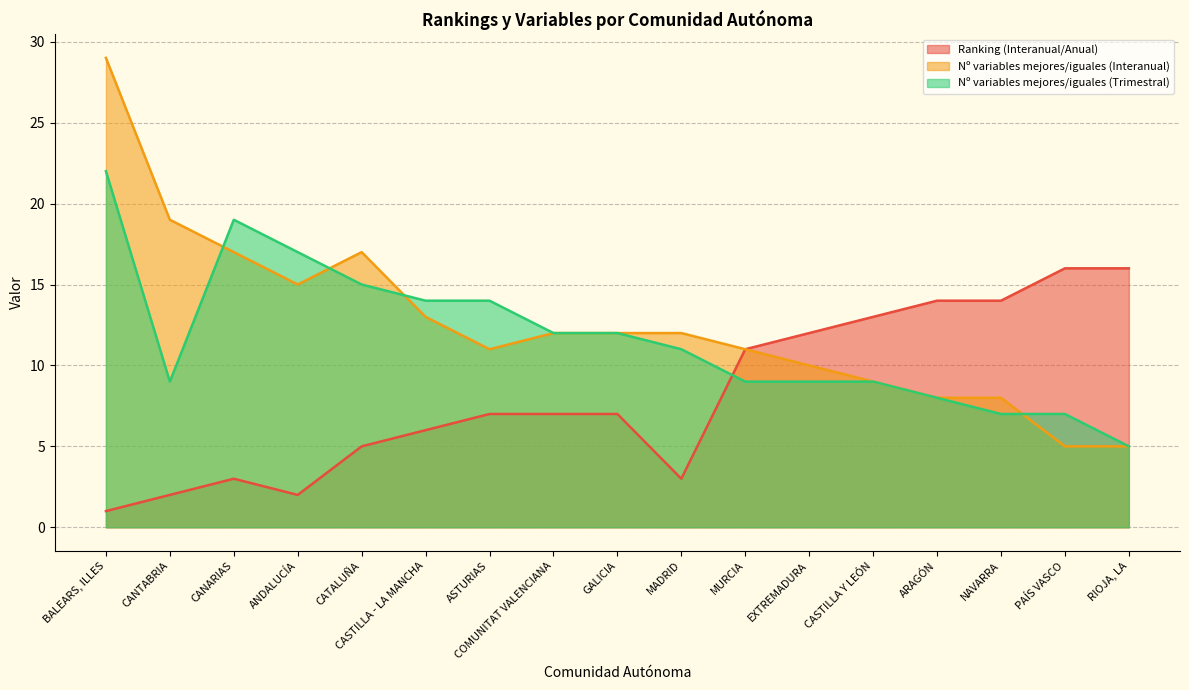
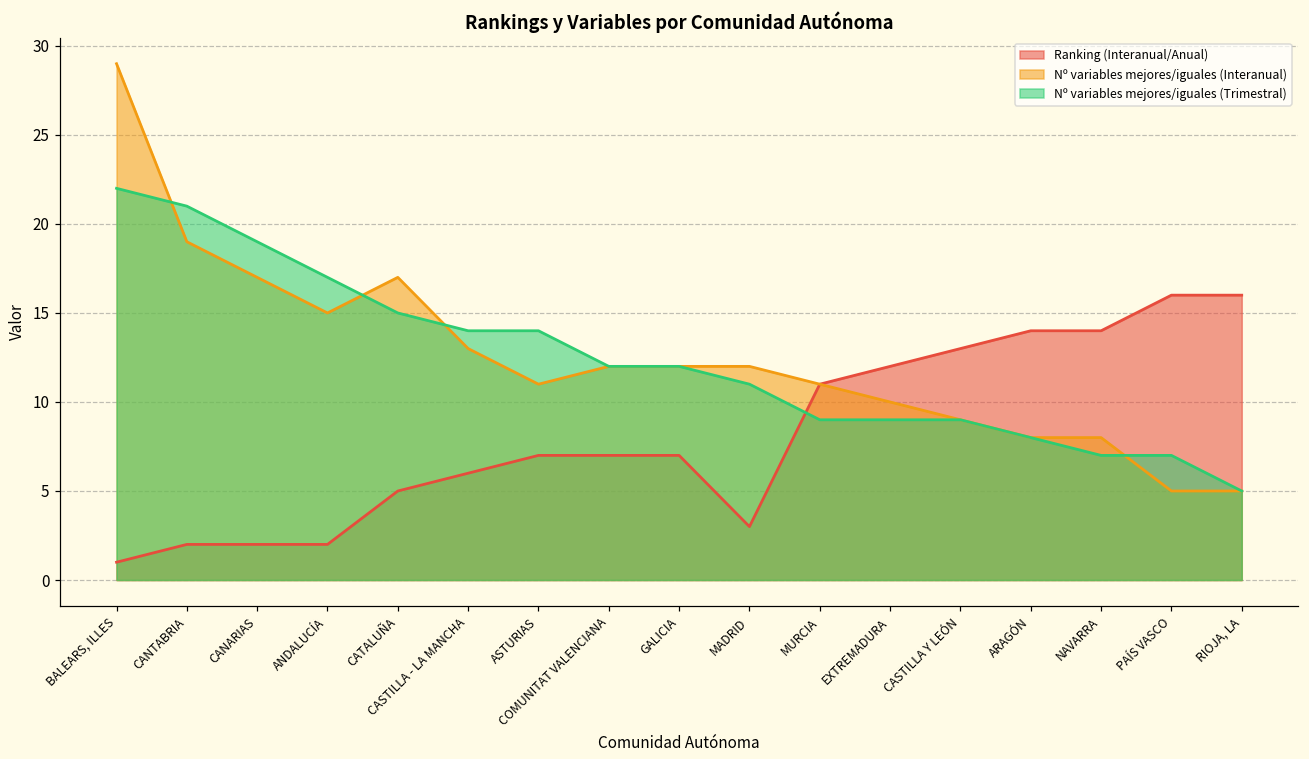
  {
    "Ranking (Interanual/Anual)": {
      "BALEARS, ILLES": 1,
      "CANTABRIA": 2,
-     "CANARIAS": 3,
+     "CANARIAS": 2,
      "ANDALUCÍA": 2,
      "CATALUÑA": 5,
      "CASTILLA - LA MANCHA": 6,
      "ASTURIAS": 7,
      "COMUNITAT VALENCIANA": 7,
      "GALICIA": 7,
      "MADRID": 3,
      "EXTREMADURA": 12,
      "CASTILLA Y LEÓN": 13,
      "ARAGÓN": 14,
      "NAVARRA": 14,
      "PAÍS VASCO": 16,
      "RIOJA, LA": 16
    },
    "Nº variables mejores/iguales (Interanual)": {
      "BALEARS, ILLES": 29,
      "CANTABRIA": 19,
      "CANARIAS": 17,
      "ANDALUCÍA": 15,
      "CATALUÑA": 17,
      "CASTILLA - LA MANCHA": 13,
      "ASTURIAS": 11,
      "MADRID": 12,
      "EXTREMADURA": 10,
      "NAVARRA": 8,
      "PAÍS VASCO": 5
    },
    "Nº variables mejores/iguales (Trimestral)": {
      "BALEARS, ILLES": 22,
-     "CANTABRIA": 9,
+     "CANTABRIA": 21,
      "CANARIAS": 19,
      "ANDALUCÍA": 17,
      "CATALUÑA": 15,
      "CASTILLA - LA MANCHA": 14,
      "ASTURIAS": 14,
      "MADRID": 11,
      "MURCIA": 9,
      "EXTREMADURA": 9,
      "NAVARRA": 7,
      "PAÍS VASCO": 7
    }
  }
